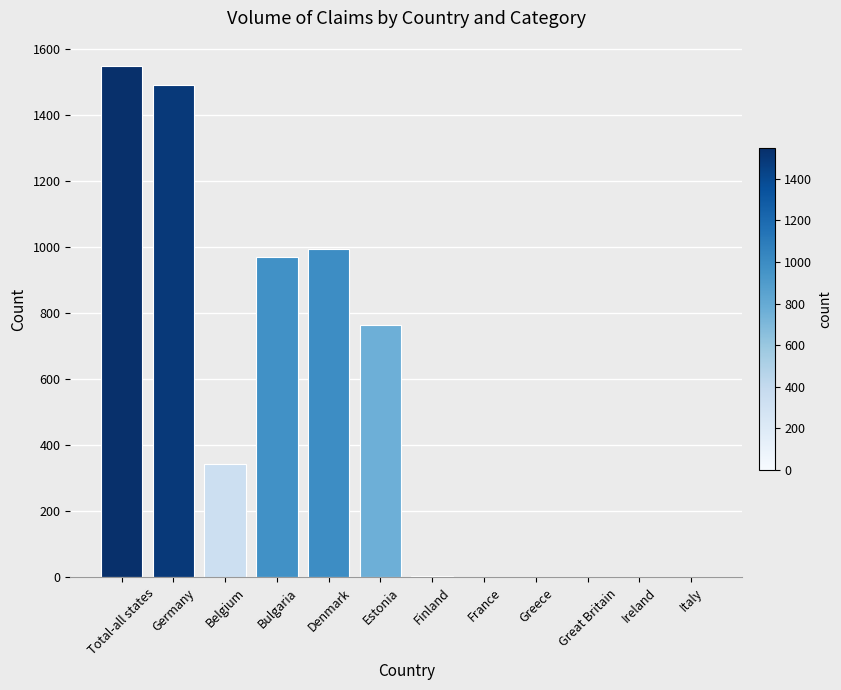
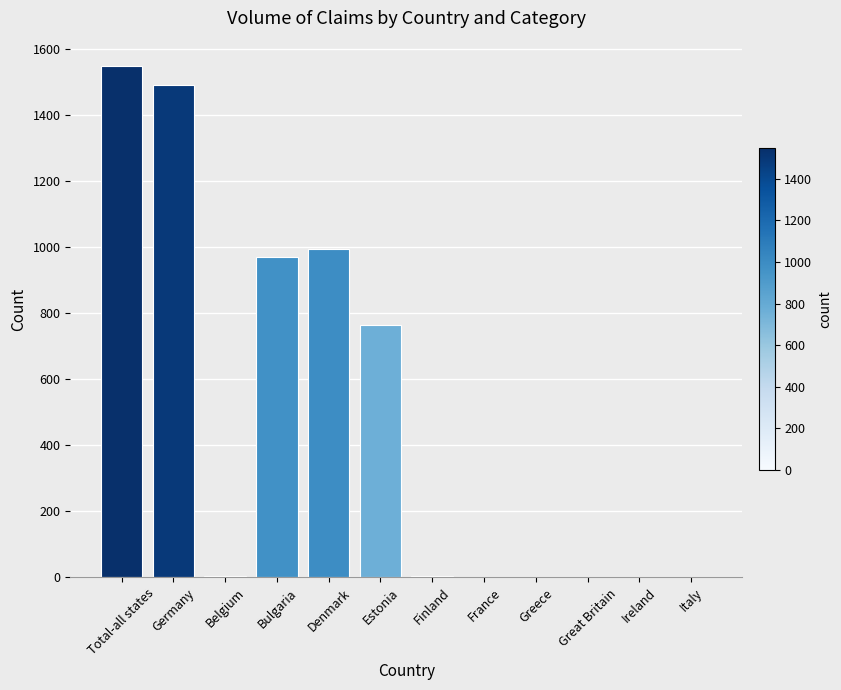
  {
    "Total-all states": 1550,
    "Germany": 1490,
-   "Belgium": 340,
+   "Belgium": 10,
    "Bulgaria": 970,
    "Denmark": 990,
    "Estonia": 770,
    "France": 0,
    "Greece": 0,
    "Great Britain": 0,
    "Ireland": 0,
    "Italy": 0
  }
